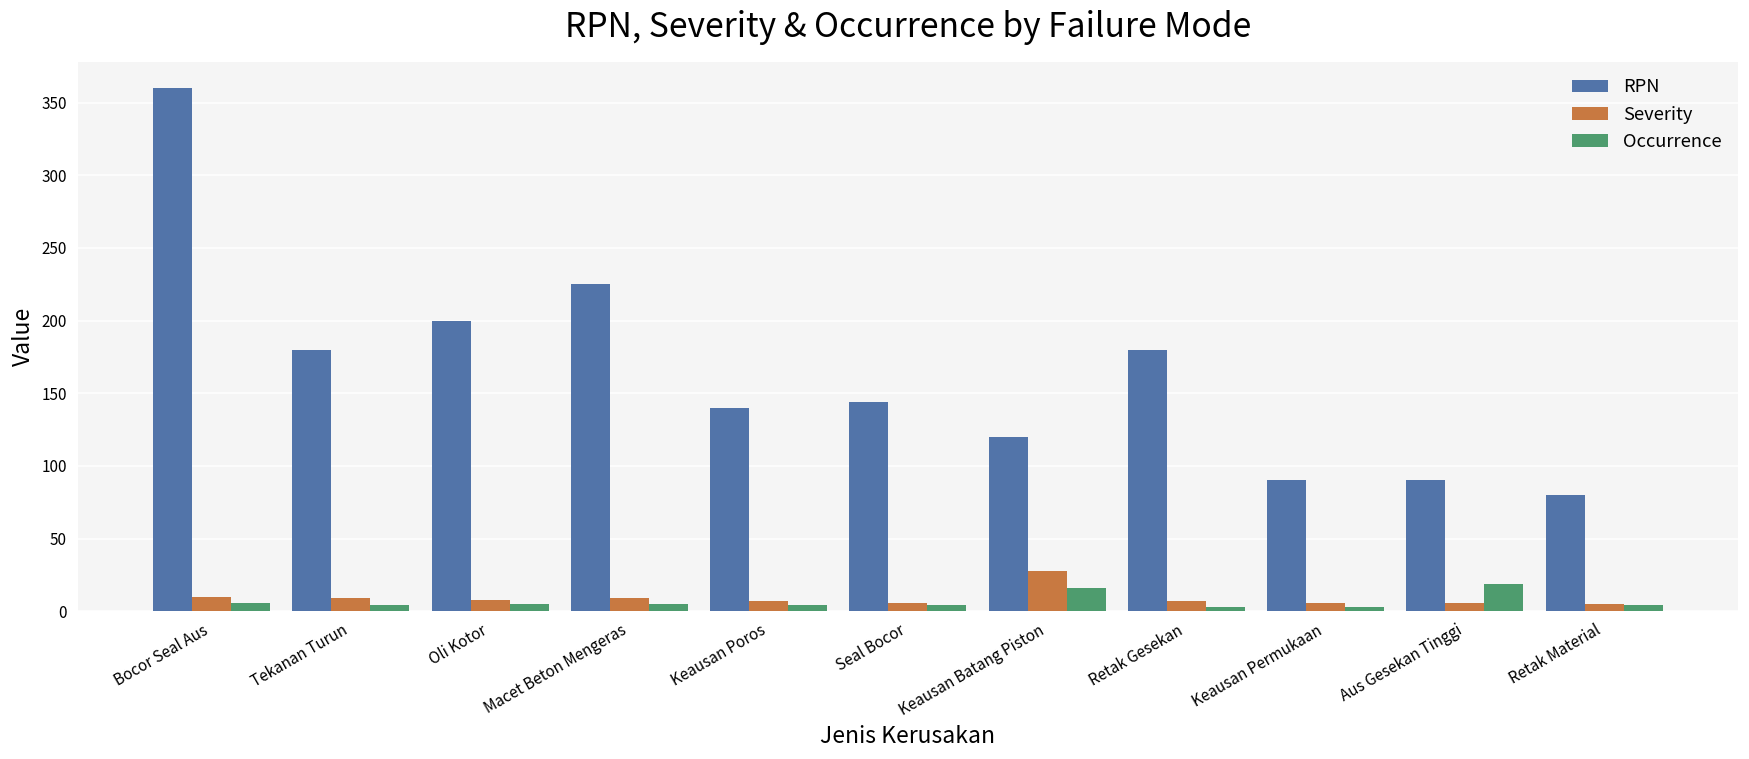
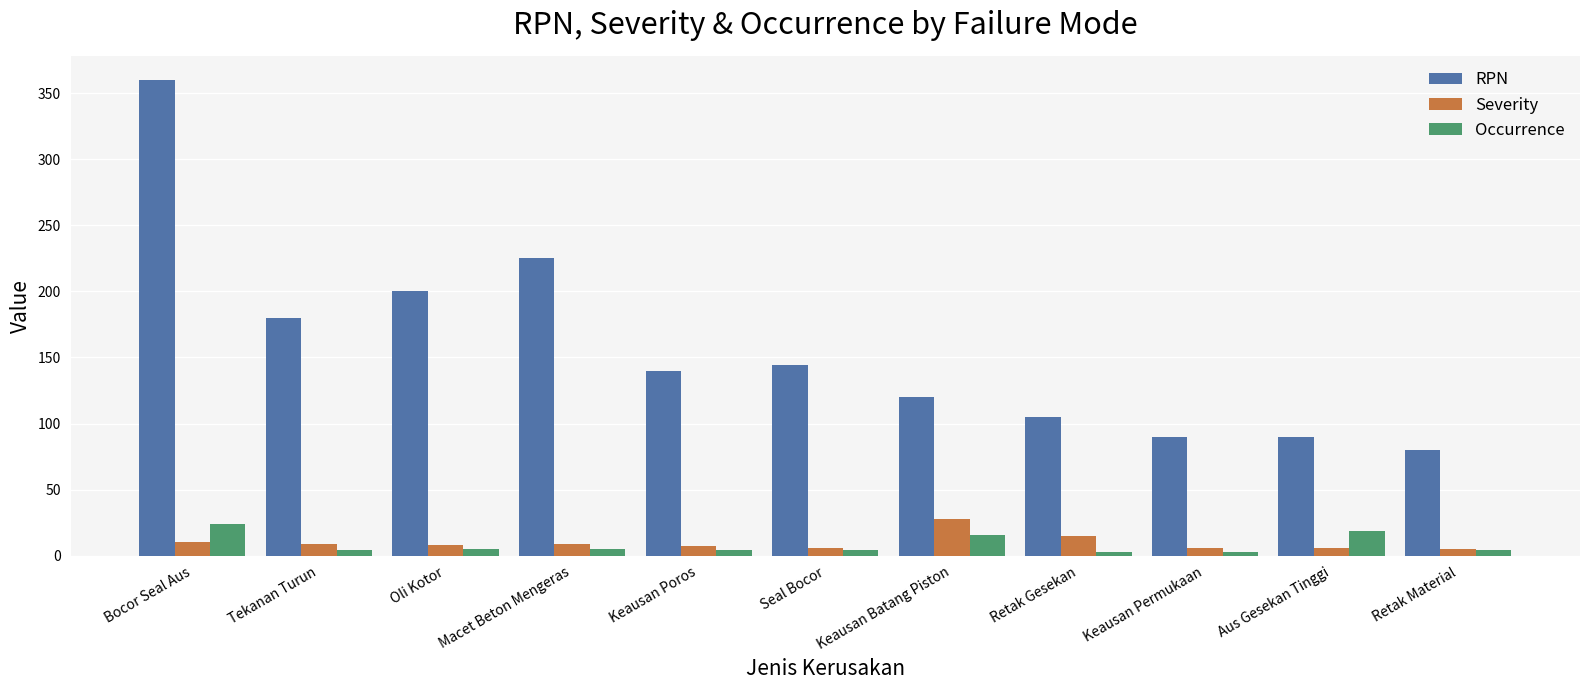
  {
    "RPN": {
      "Bocor Seal Aus": 360,
      "Tekanan Turun": 180,
      "Oli Kotor": 200,
      "Macet Beton Mengeras": 225,
      "Keausan Poros": 140,
      "Seal Bocor": 144,
      "Keausan Batang Piston": 120,
-     "Retak Gesekan": 180,
+     "Retak Gesekan": 105,
      "Keausan Permukaan": 90,
      "Aus Gesekan Tinggi": 90,
      "Retak Material": 80
    },
    "Severity": {
      "Bocor Seal Aus": 10,
      "Tekanan Turun": 9,
      "Oli Kotor": 8,
      "Macet Beton Mengeras": 9,
      "Keausan Poros": 7,
      "Seal Bocor": 6,
      "Keausan Batang Piston": 28,
-     "Retak Gesekan": 7,
+     "Retak Gesekan": 15,
      "Keausan Permukaan": 6,
      "Aus Gesekan Tinggi": 6,
      "Retak Material": 5
    },
    "Occurrence": {
-     "Bocor Seal Aus": 6,
+     "Bocor Seal Aus": 24,
      "Tekanan Turun": 4,
      "Oli Kotor": 5,
      "Macet Beton Mengeras": 5,
      "Keausan Poros": 4,
      "Seal Bocor": 4,
      "Keausan Batang Piston": 16,
      "Retak Gesekan": 3,
      "Keausan Permukaan": 3,
      "Aus Gesekan Tinggi": 19,
      "Retak Material": 4
    }
  }
